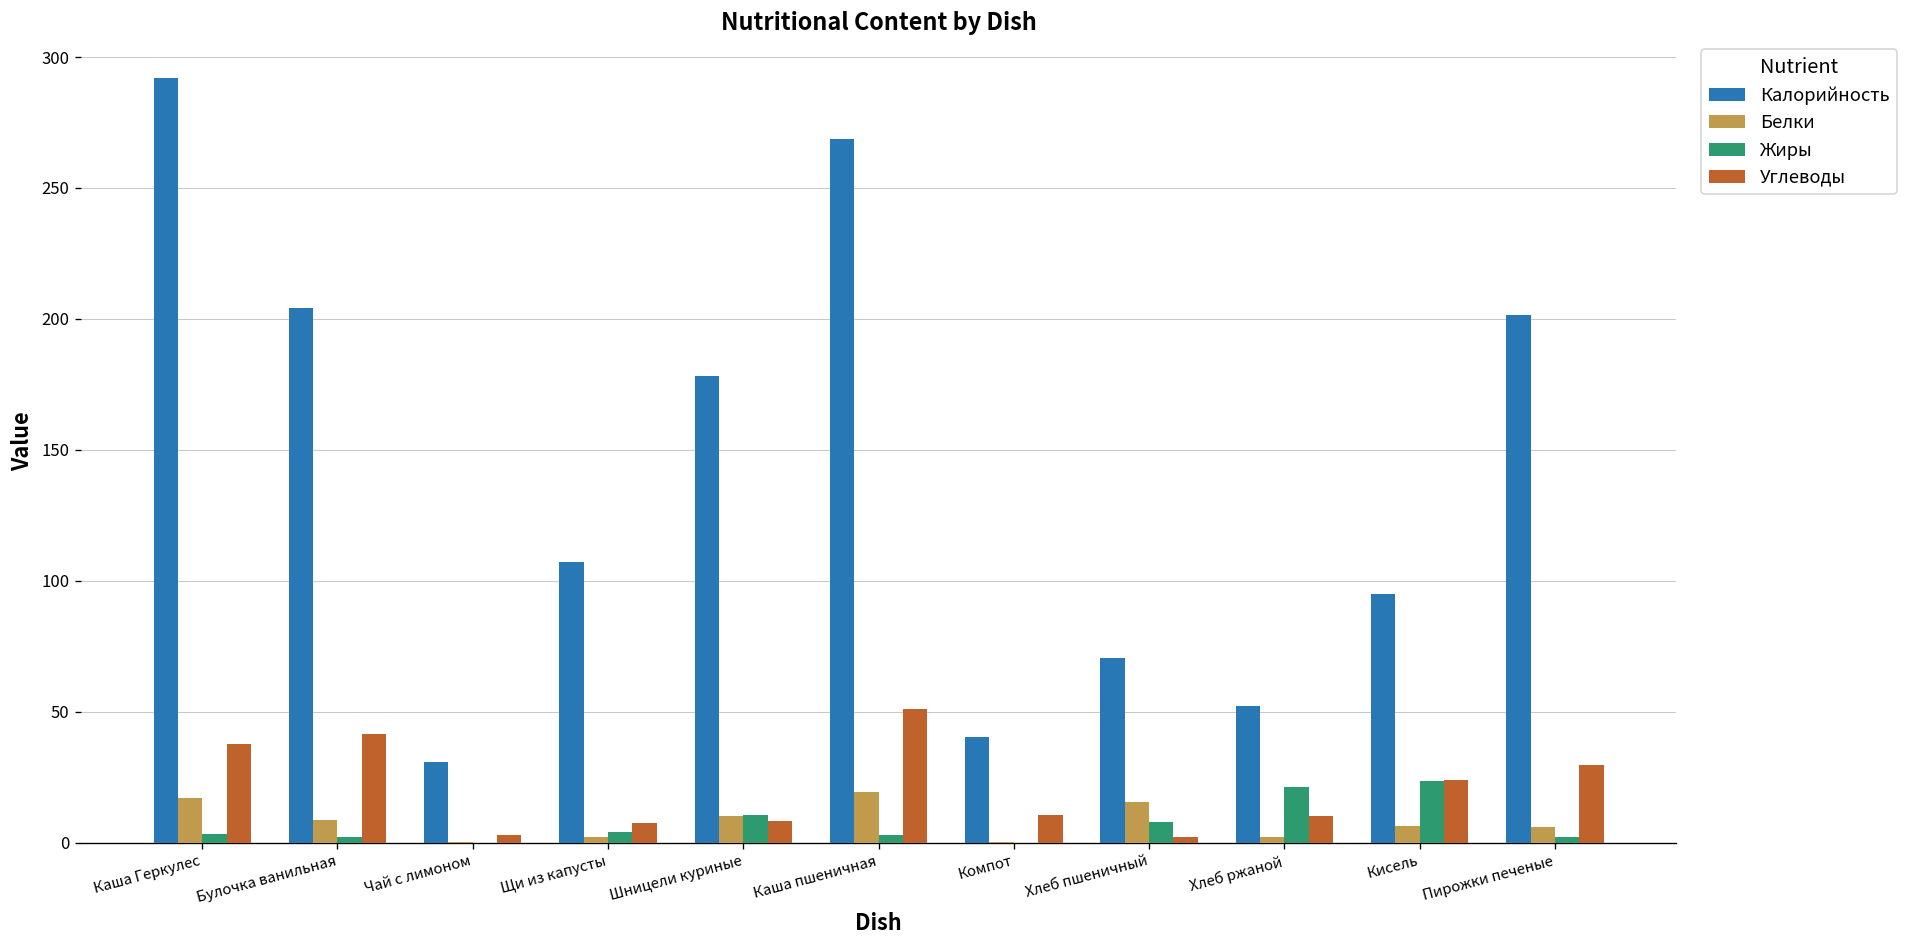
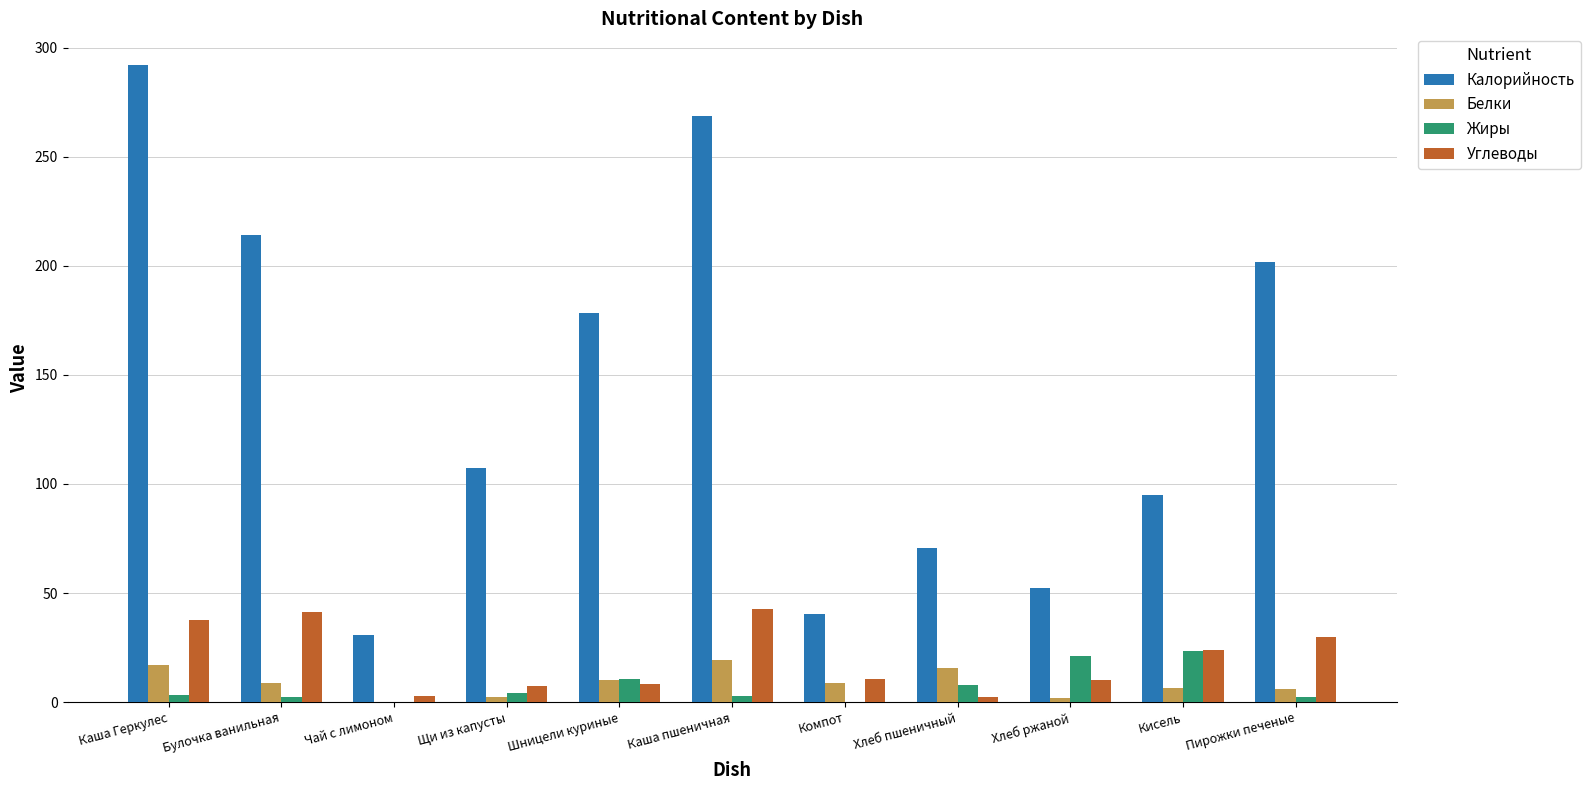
  {
    "Калорийность": {
      "Каша Геркулес": 292,
-     "Булочка ванильная": 204,
+     "Булочка ванильная": 214,
      "Чай с лимоном": 31,
      "Щи из капусты": 107,
      "Шницели куриные": 178,
      "Каша пшеничная": 269,
      "Компот": 40,
      "Хлеб пшеничный": 71,
      "Хлеб ржаной": 52,
      "Кисель": 95,
      "Пирожки печеные": 202
    },
    "Белки": {
      "Каша Геркулес": 17,
      "Булочка ванильная": 9,
      "Щи из капусты": 2,
      "Шницели куриные": 10,
      "Каша пшеничная": 19,
-     "Компот": 0,
+     "Компот": 9,
      "Хлеб пшеничный": 16,
      "Хлеб ржаной": 2,
      "Кисель": 6,
      "Пирожки печеные": 6
    },
    "Жиры": {
      "Каша Геркулес": 3,
      "Булочка ванильная": 2,
      "Чай с лимоном": 0,
      "Щи из капусты": 4,
      "Шницели куриные": 10,
      "Каша пшеничная": 3,
      "Компот": 0,
      "Хлеб пшеничный": 8,
      "Хлеб ржаной": 21,
      "Кисель": 24,
      "Пирожки печеные": 2
    },
    "Углеводы": {
      "Каша Геркулес": 38,
      "Булочка ванильная": 41,
      "Чай с лимоном": 3,
      "Щи из капусты": 7,
      "Шницели куриные": 8,
-     "Каша пшеничная": 51,
+     "Каша пшеничная": 43,
      "Компот": 11,
      "Хлеб пшеничный": 2,
      "Хлеб ржаной": 10,
      "Кисель": 24,
      "Пирожки печеные": 30
    }
  }
